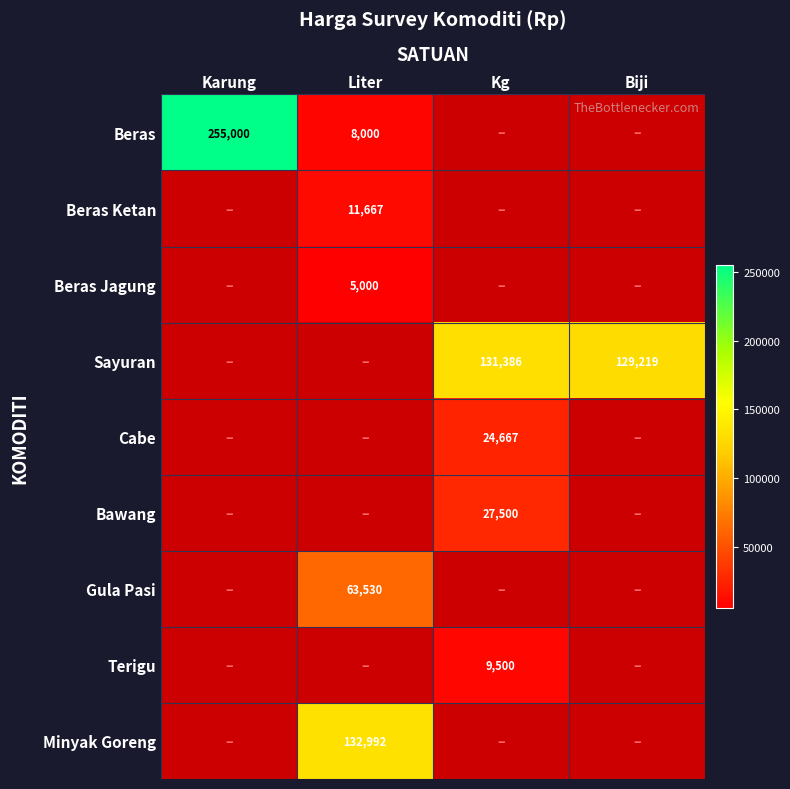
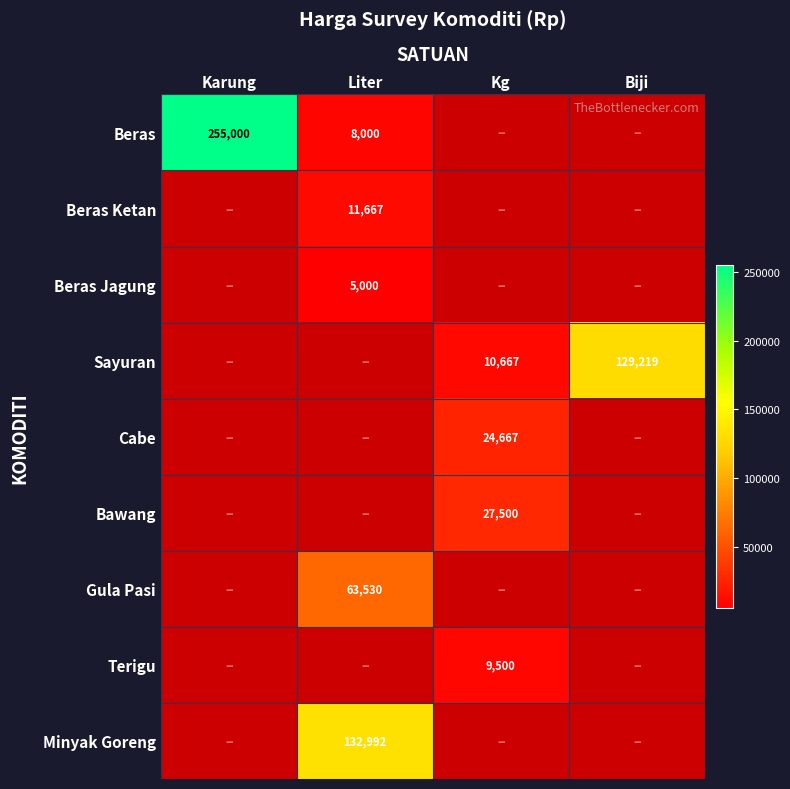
  {
    "Beras": {
      "Karung": "255,000",
      "Liter": "8,000"
    },
    "Beras Ketan": {
      "Liter": "11,667"
    },
    "Beras Jagung": {
      "Liter": "5,000"
    },
    "Sayuran": {
-     "Kg": "131,386",
+     "Kg": "10,667",
      "Biji": "129,219"
    },
    "Cabe": {
      "Kg": "24,667"
    },
    "Bawang": {
      "Kg": "27,500"
    },
    "Gula Pasi": {
      "Liter": "63,530"
    },
    "Terigu": {
      "Kg": "9,500"
    },
    "Minyak Goreng": {
      "Liter": "132,992"
    }
  }
